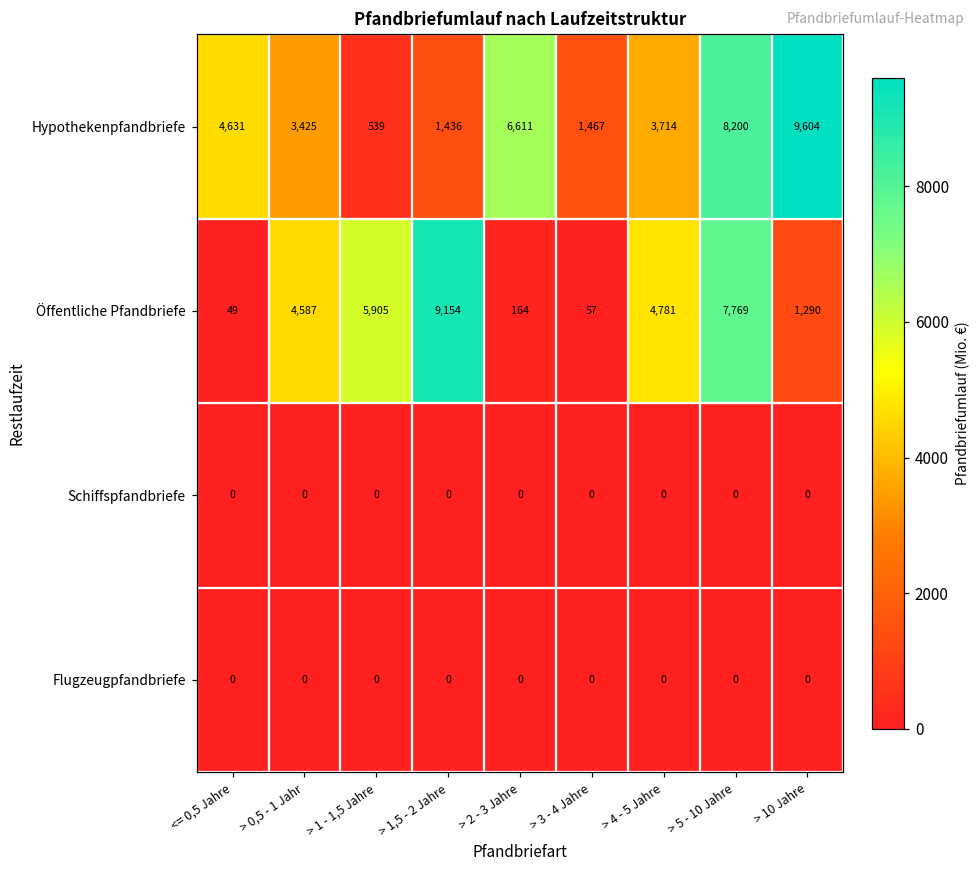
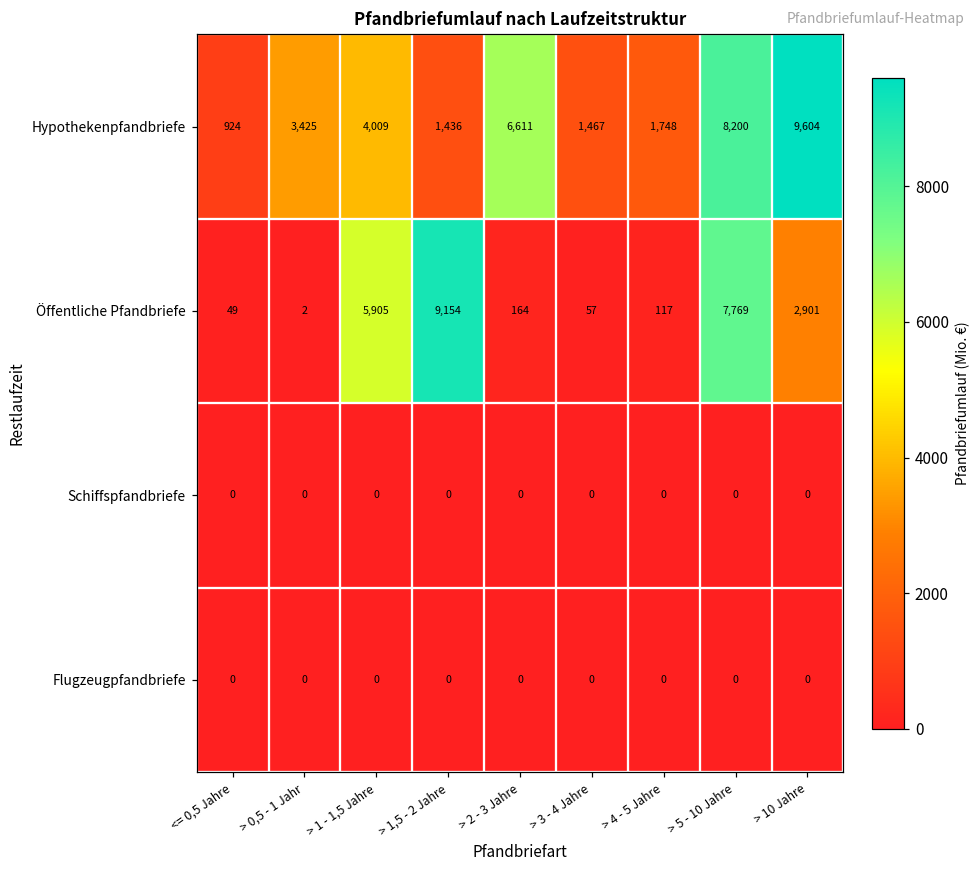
  {
    "Hypothekenpfandbriefe": {
-     "<= 0,5 Jahre": "4,631",
+     "<= 0,5 Jahre": "924",
      "> 0,5 - 1 Jahr": "3,425",
-     "> 1 - 1,5 Jahre": "539",
+     "> 1 - 1,5 Jahre": "4,009",
      "> 1,5 - 2 Jahre": "1,436",
      "> 2 - 3 Jahre": "6,611",
      "> 3 - 4 Jahre": "1,467",
-     "> 4 - 5 Jahre": "3,714",
+     "> 4 - 5 Jahre": "1,748",
      "> 5 - 10 Jahre": "8,200",
      "> 10 Jahre": "9,604"
    },
    "Öffentliche Pfandbriefe": {
      "<= 0,5 Jahre": "49",
-     "> 0,5 - 1 Jahr": "4,587",
+     "> 0,5 - 1 Jahr": "2",
      "> 1 - 1,5 Jahre": "5,905",
      "> 1,5 - 2 Jahre": "9,154",
      "> 2 - 3 Jahre": "164",
      "> 3 - 4 Jahre": "57",
-     "> 4 - 5 Jahre": "4,781",
+     "> 4 - 5 Jahre": "117",
      "> 5 - 10 Jahre": "7,769",
-     "> 10 Jahre": "1,290"
+     "> 10 Jahre": "2,901"
    },
    "Schiffspfandbriefe": {
      "<= 0,5 Jahre": "0",
      "> 0,5 - 1 Jahr": "0",
      "> 1 - 1,5 Jahre": "0",
      "> 1,5 - 2 Jahre": "0",
      "> 2 - 3 Jahre": "0",
      "> 3 - 4 Jahre": "0",
      "> 4 - 5 Jahre": "0",
      "> 5 - 10 Jahre": "0",
      "> 10 Jahre": "0"
    },
    "Flugzeugpfandbriefe": {
      "<= 0,5 Jahre": "0",
      "> 0,5 - 1 Jahr": "0",
      "> 1 - 1,5 Jahre": "0",
      "> 1,5 - 2 Jahre": "0",
      "> 2 - 3 Jahre": "0",
      "> 3 - 4 Jahre": "0",
      "> 4 - 5 Jahre": "0",
      "> 5 - 10 Jahre": "0",
      "> 10 Jahre": "0"
    }
  }
